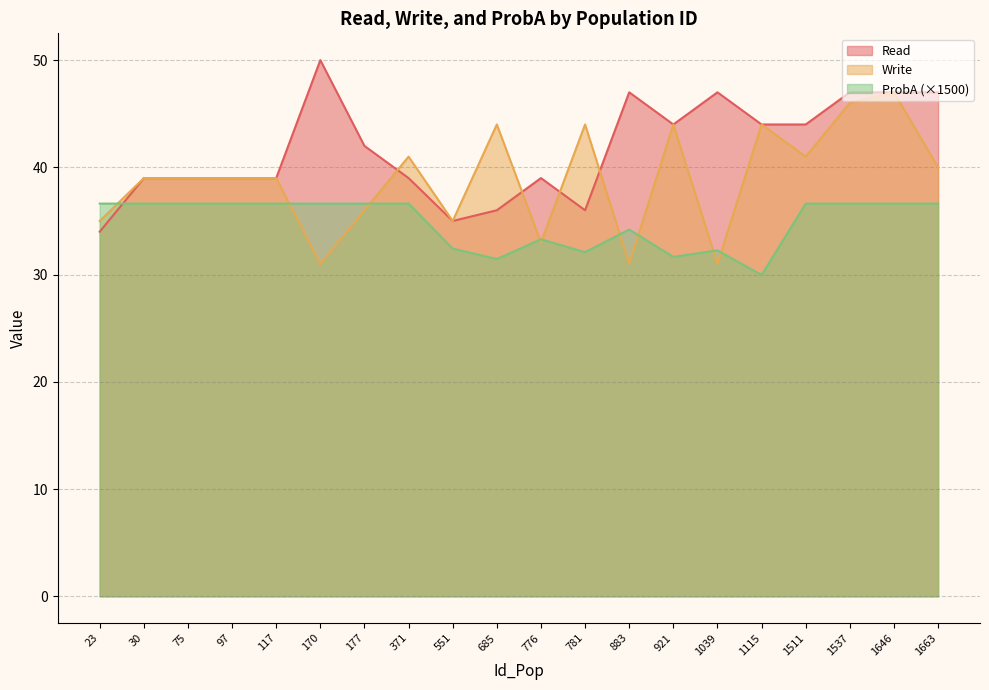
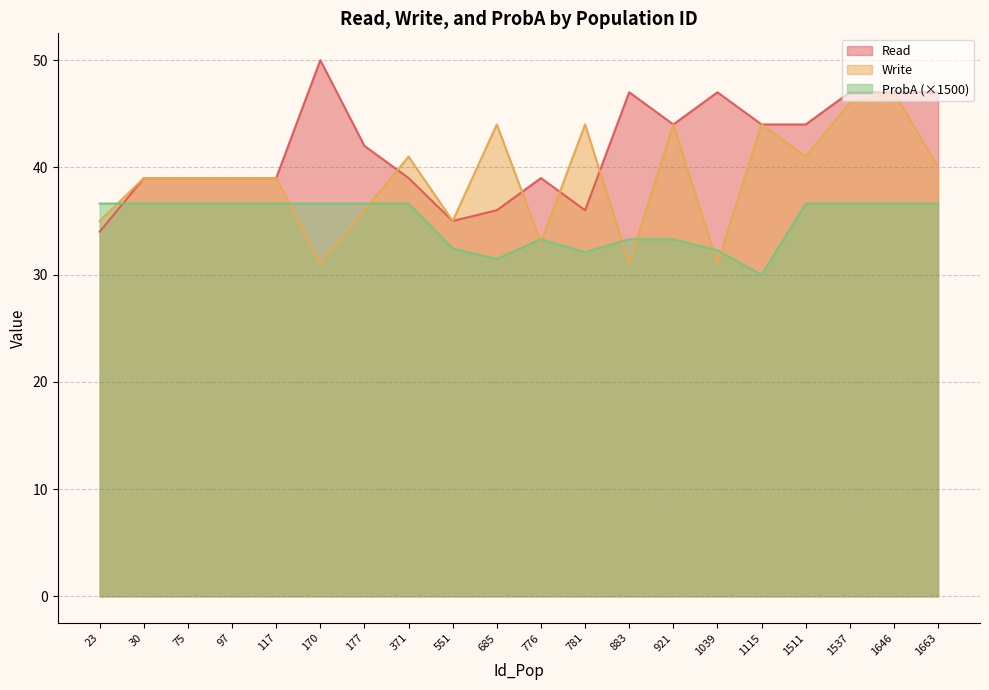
  {
    "ProbA (×1500)": {
      "23": 36.6,
      "30": 36.6,
      "75": 36.6,
      "97": 36.6,
      "117": 36.6,
      "170": 36.6,
      "177": 36.6,
      "371": 36.6,
      "551": 32.4,
      "685": 31.4,
      "776": 33.3,
      "781": 32.1,
-     "883": 34.2,
-     "921": 31.6,
+     "883": 33.3,
+     "921": 33.3,
      "1039": 32.3,
      "1115": 30.0,
      "1511": 36.6,
      "1537": 36.6,
      "1646": 36.6,
      "1663": 36.6
    }
  }
